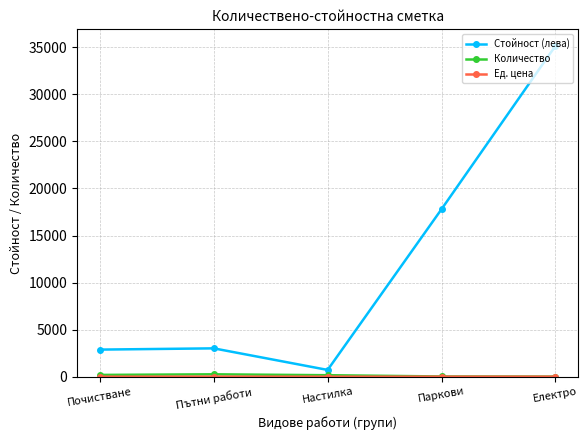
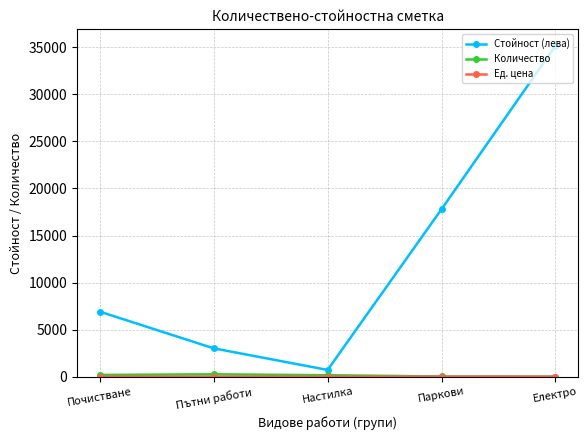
  {
    "Стойност (лева)": {
-     "Почистване": 3000,
+     "Почистване": 7000,
      "Пътни работи": 3000,
      "Настилка": 1000,
      "Паркови": 18000
    }
  }
